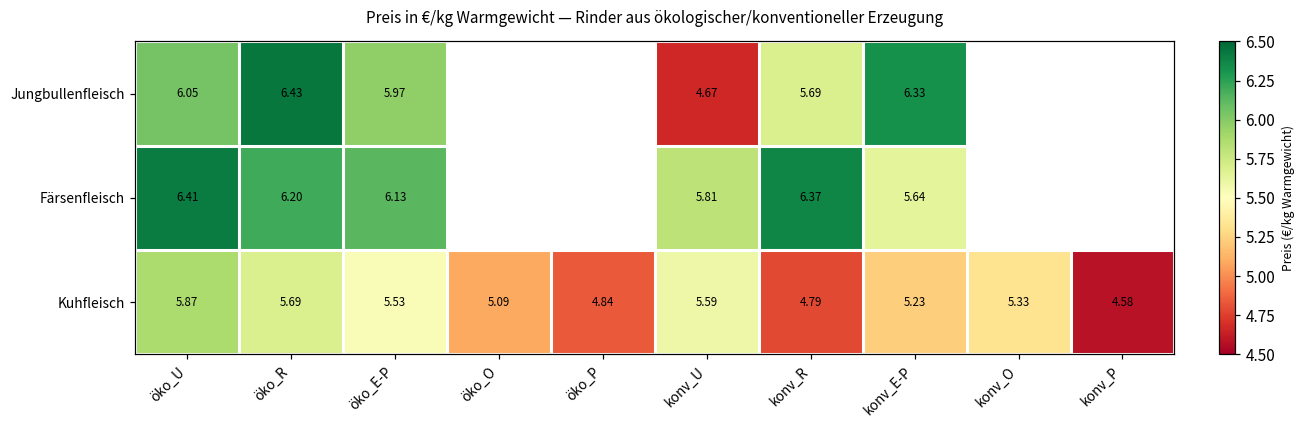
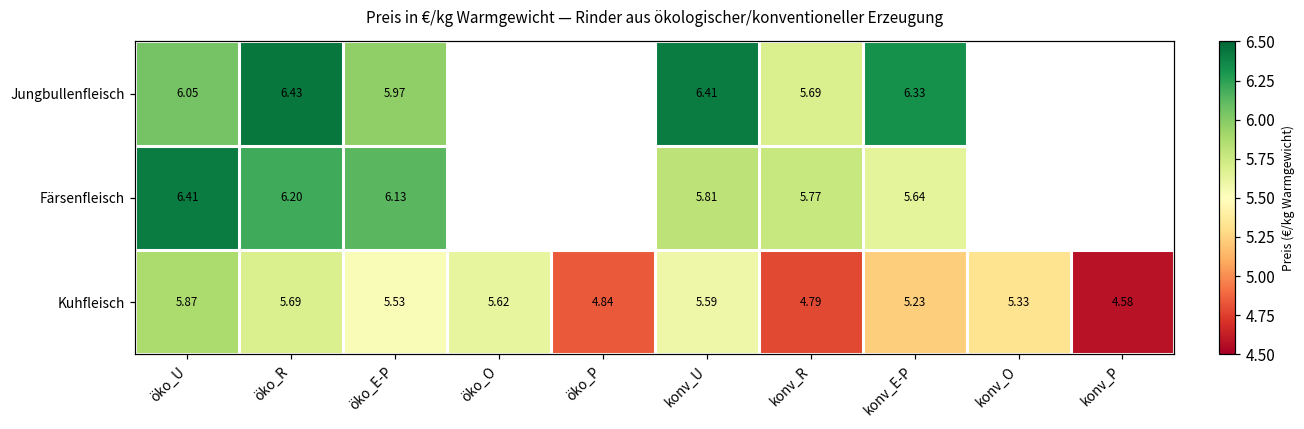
  {
    "Jungbullenfleisch": {
      "öko_U": 6.05,
      "öko_R": 6.43,
      "öko_E-P": 5.97,
-     "konv_U": 4.67,
+     "konv_U": 6.41,
      "konv_R": 5.69,
      "konv_E-P": 6.33
    },
    "Färsenfleisch": {
      "öko_U": 6.41,
      "öko_R": 6.20,
      "öko_E-P": 6.13,
      "konv_U": 5.81,
-     "konv_R": 6.37,
+     "konv_R": 5.77,
      "konv_E-P": 5.64
    },
    "Kuhfleisch": {
      "öko_U": 5.87,
      "öko_R": 5.69,
      "öko_E-P": 5.53,
-     "öko_O": 5.09,
+     "öko_O": 5.62,
      "öko_P": 4.84,
      "konv_U": 5.59,
      "konv_R": 4.79,
      "konv_E-P": 5.23,
      "konv_O": 5.33,
      "konv_P": 4.58
    }
  }
